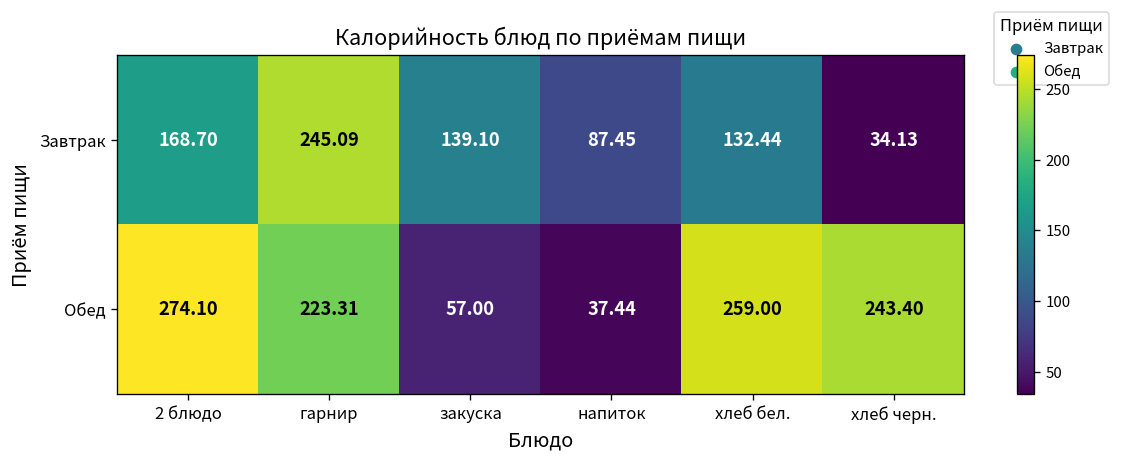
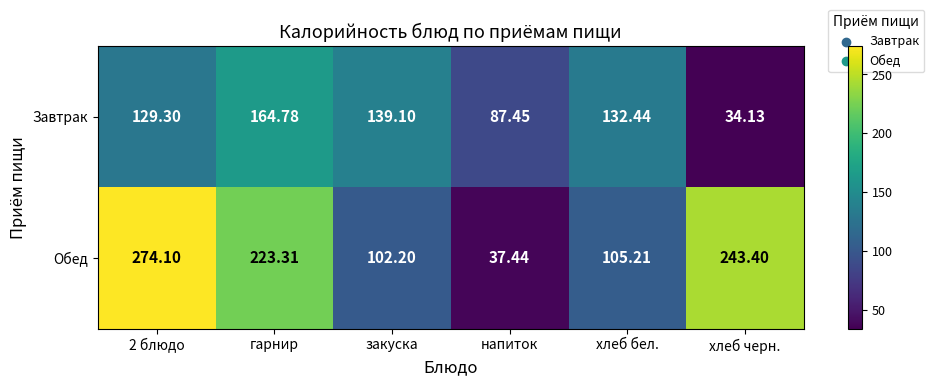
  {
    "Завтрак": {
-     "2 блюдо": 168.70,
-     "гарнир": 245.09,
+     "2 блюдо": 129.30,
+     "гарнир": 164.78,
      "закуска": 139.10,
      "напиток": 87.45,
      "хлеб бел.": 132.44,
      "хлеб черн.": 34.13
    },
    "Обед": {
      "2 блюдо": 274.10,
      "гарнир": 223.31,
-     "закуска": 57.00,
+     "закуска": 102.20,
      "напиток": 37.44,
-     "хлеб бел.": 259.00,
+     "хлеб бел.": 105.21,
      "хлеб черн.": 243.40
    }
  }
